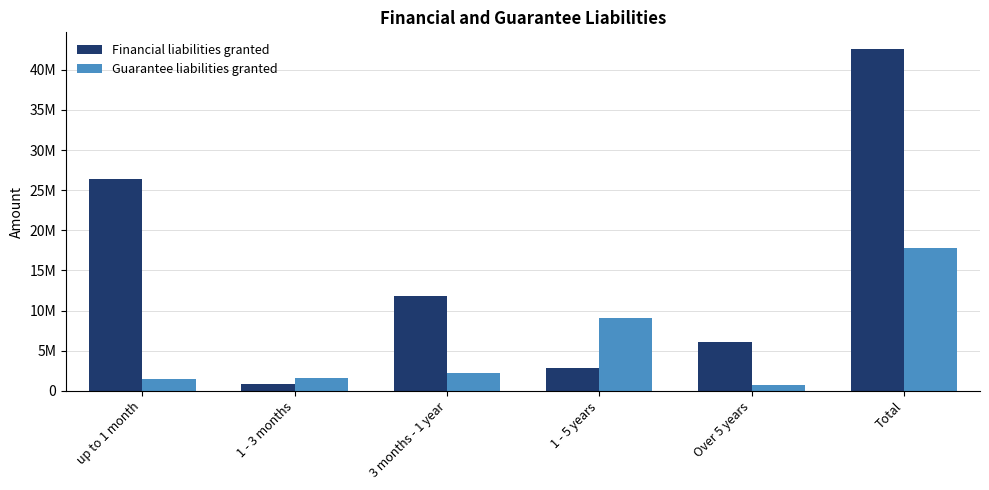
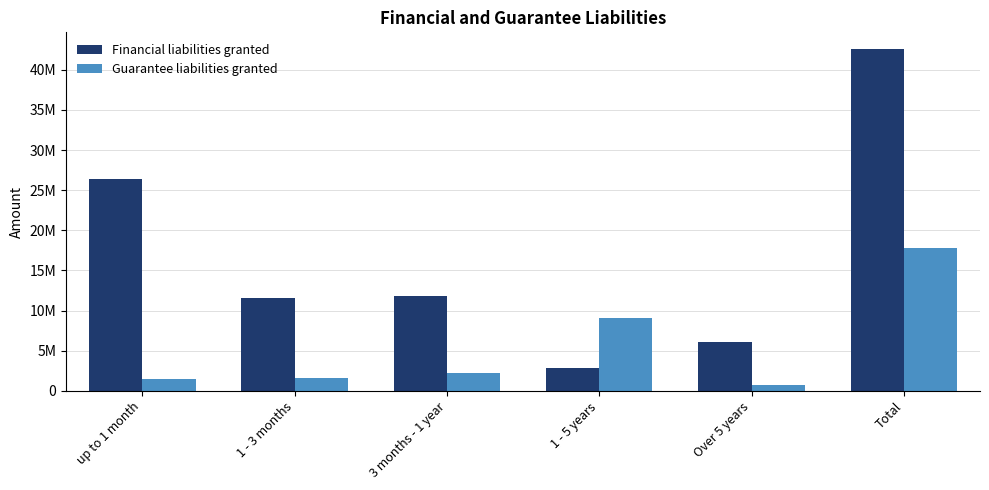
  {
    "Financial liabilities granted": {
      "up to 1 month": 26000000,
-     "1 - 3 months": 1000000,
+     "1 - 3 months": 12000000,
      "3 months - 1 year": 12000000,
      "1 - 5 years": 3000000,
      "Over 5 years": 6000000,
      "Total": 43000000
    },
    "Guarantee liabilities granted": {
      "up to 1 month": 1000000,
      "1 - 3 months": 2000000,
      "3 months - 1 year": 2000000,
      "1 - 5 years": 9000000,
      "Over 5 years": 1000000,
      "Total": 18000000
    }
  }
